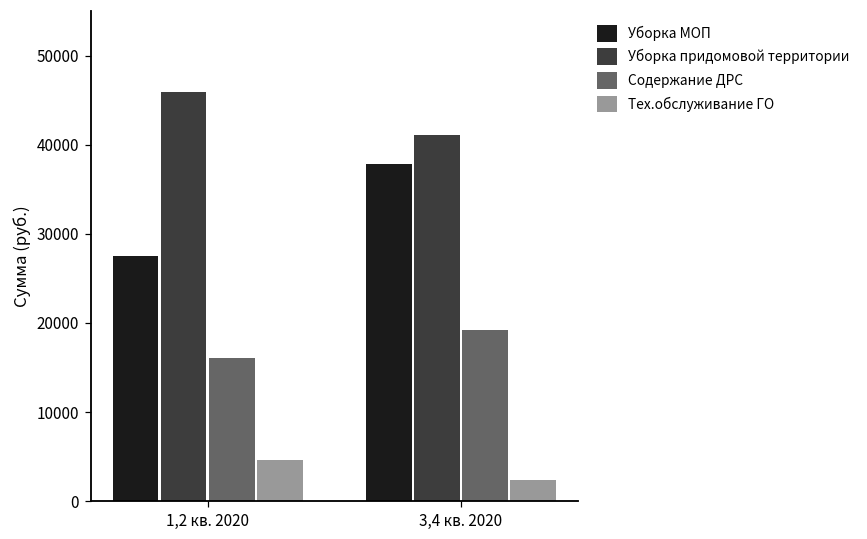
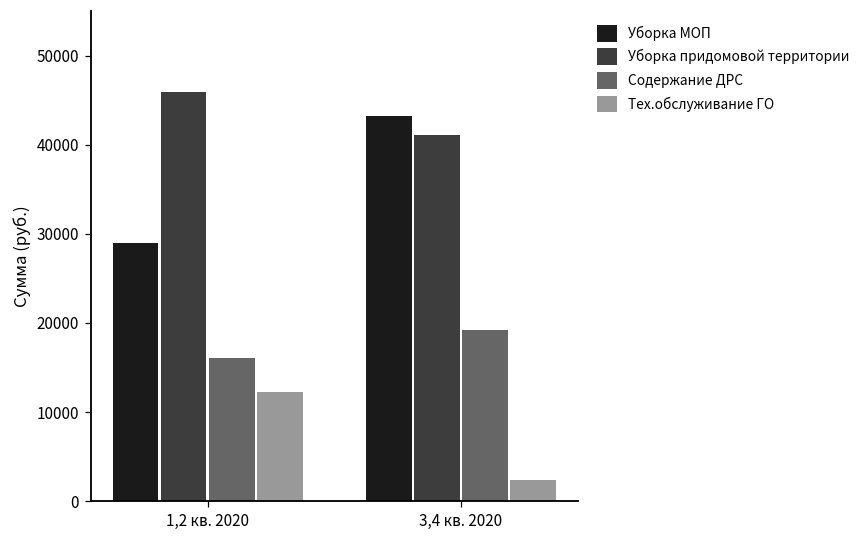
  {
    "Уборка МОП": {
-     "1,2 кв. 2020": 27000,
-     "3,4 кв. 2020": 38000
+     "1,2 кв. 2020": 29000,
+     "3,4 кв. 2020": 43000
    },
    "Уборка придомовой территории": {
      "1,2 кв. 2020": 46000,
      "3,4 кв. 2020": 41000
    },
    "Содержание ДРС": {
      "1,2 кв. 2020": 16000,
      "3,4 кв. 2020": 19000
    },
    "Тех.обслуживание ГО": {
-     "1,2 кв. 2020": 5000,
+     "1,2 кв. 2020": 12000,
      "3,4 кв. 2020": 2000
    }
  }
